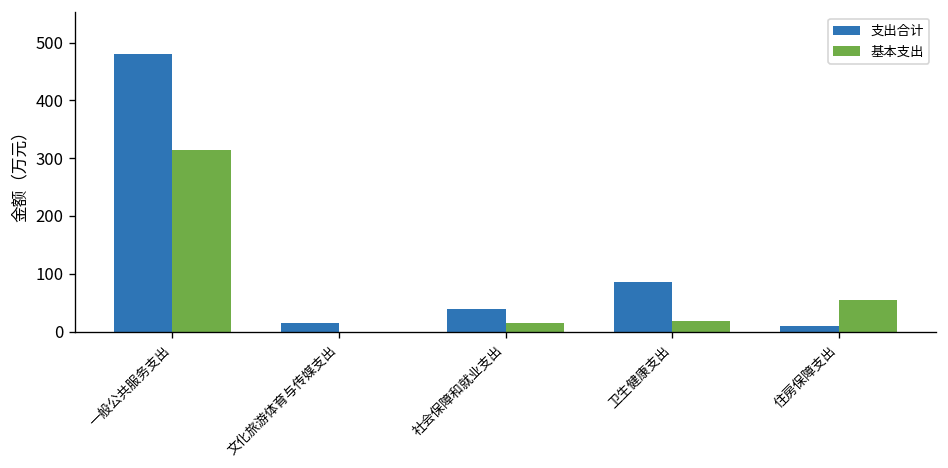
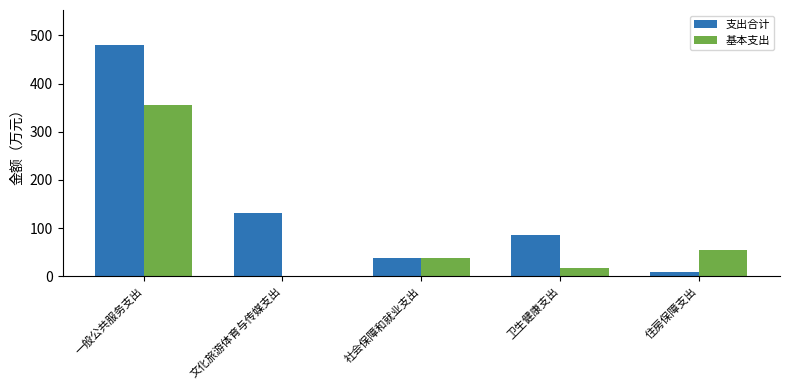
  {
    "支出合计": {
      "一般公共服务支出": 480,
-     "文化旅游体育与传媒支出": 10,
+     "文化旅游体育与传媒支出": 130,
      "社会保障和就业支出": 40,
      "卫生健康支出": 90,
      "住房保障支出": 10
    },
    "基本支出": {
-     "一般公共服务支出": 310,
+     "一般公共服务支出": 350,
      "文化旅游体育与传媒支出": 0,
-     "社会保障和就业支出": 20,
+     "社会保障和就业支出": 40,
      "卫生健康支出": 20,
      "住房保障支出": 50
    }
  }
